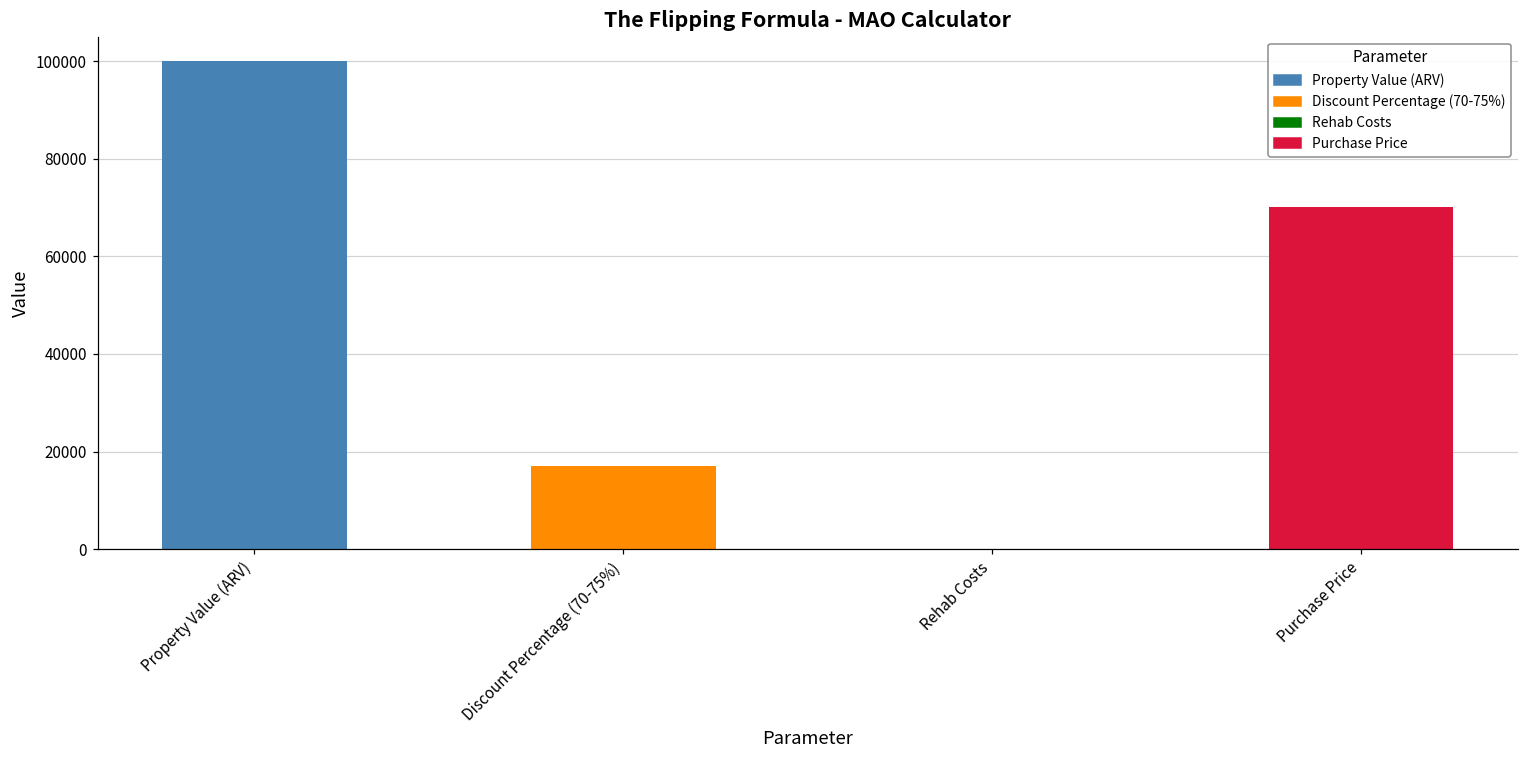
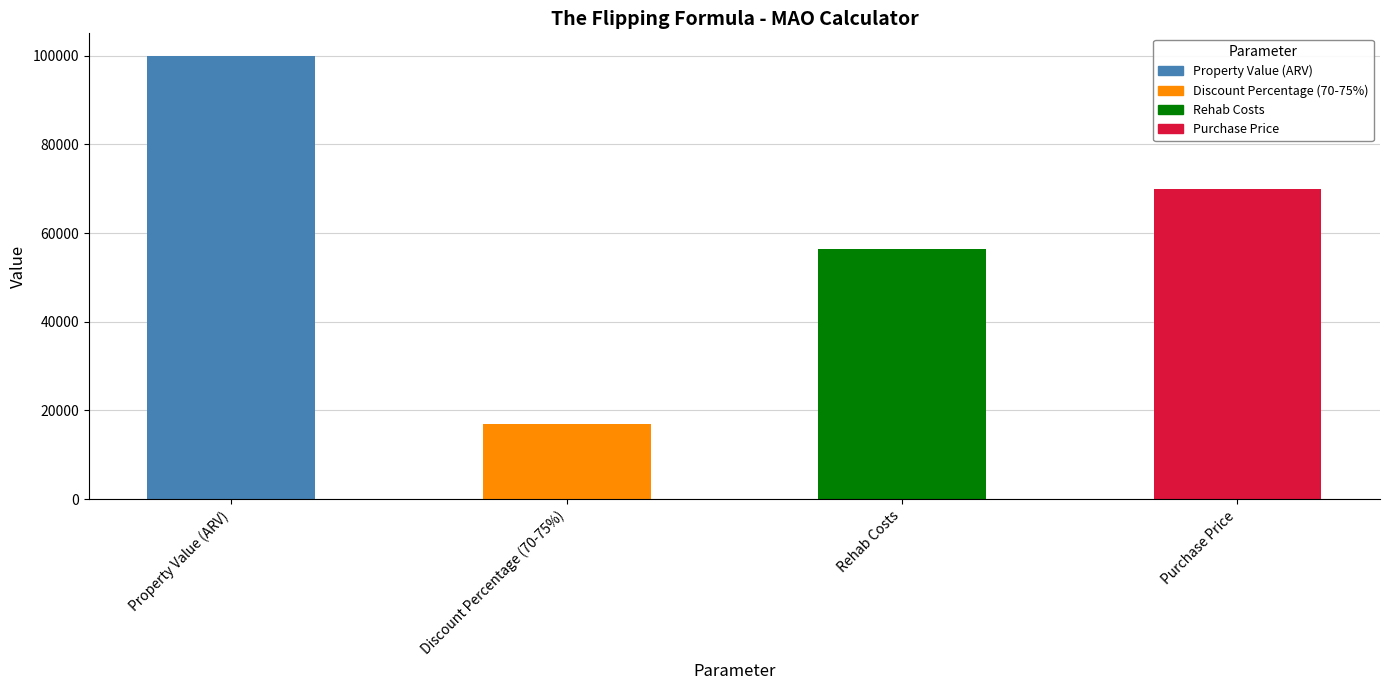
  {
    "Property Value (ARV)": 100000,
    "Discount Percentage (70-75%)": 17000,
-   "Rehab Costs": 0,
+   "Rehab Costs": 56000,
    "Purchase Price": 70000
  }
